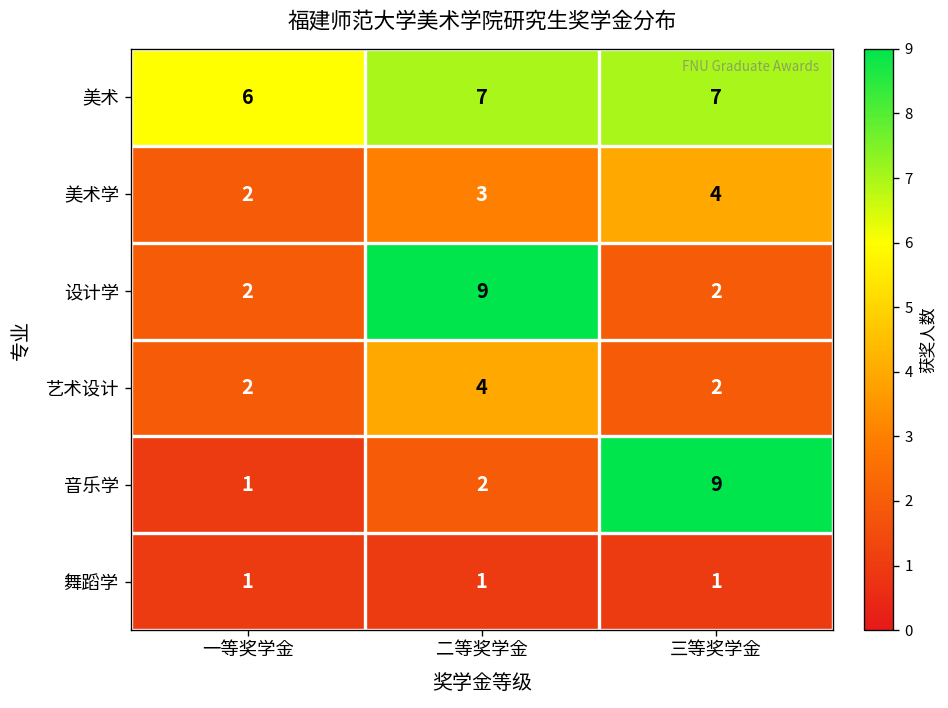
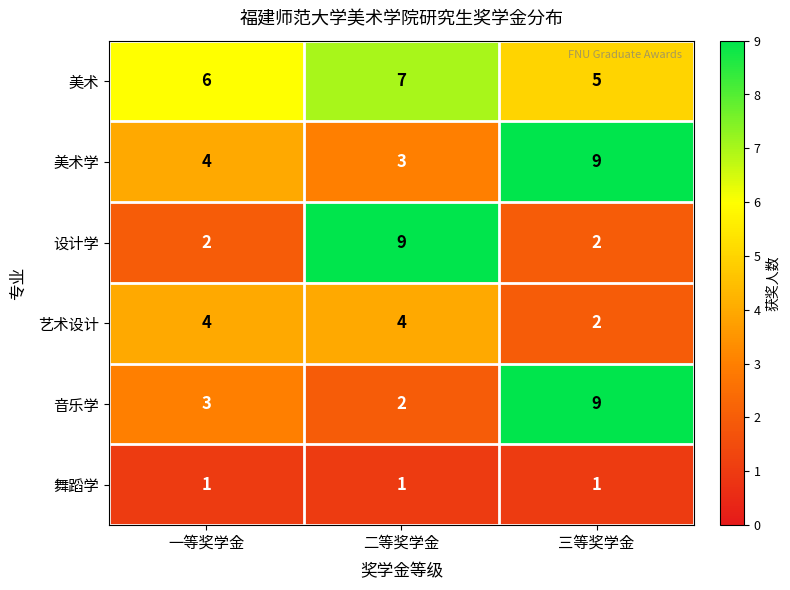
  {
    "美术": {
      "一等奖学金": 6,
      "二等奖学金": 7,
-     "三等奖学金": 7
+     "三等奖学金": 5
    },
    "美术学": {
-     "一等奖学金": 2,
+     "一等奖学金": 4,
      "二等奖学金": 3,
-     "三等奖学金": 4
+     "三等奖学金": 9
    },
    "设计学": {
      "一等奖学金": 2,
      "二等奖学金": 9,
      "三等奖学金": 2
    },
    "艺术设计": {
-     "一等奖学金": 2,
+     "一等奖学金": 4,
      "二等奖学金": 4,
      "三等奖学金": 2
    },
    "音乐学": {
-     "一等奖学金": 1,
+     "一等奖学金": 3,
      "二等奖学金": 2,
      "三等奖学金": 9
    },
    "舞蹈学": {
      "一等奖学金": 1,
      "二等奖学金": 1,
      "三等奖学金": 1
    }
  }
